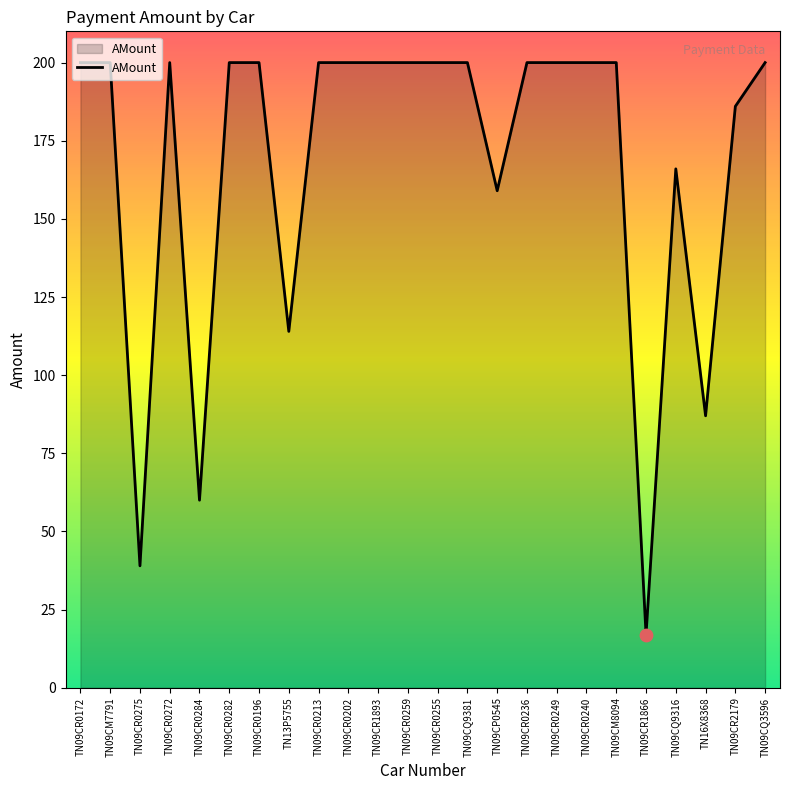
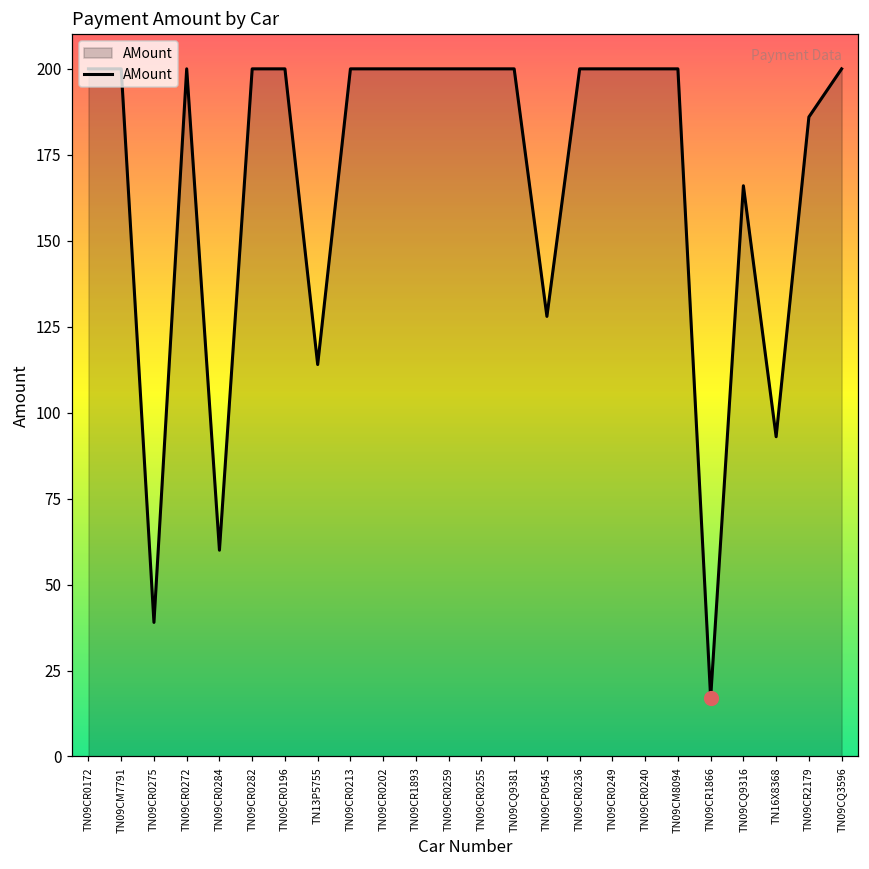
  {
    "AMount": {
      "TN09CR0275": 39,
      "TN09CR0272": 200,
      "TN09CR0284": 60,
      "TN09CR0282": 200,
      "TN09CR0196": 200,
      "TN13P5755": 114,
      "TN09CR0213": 200,
      "TN09CR0202": 200,
      "TN09CR1893": 200,
      "TN09CR0259": 200,
      "TN09CR0255": 200,
      "TN09CQ9381": 200,
-     "TN09CP0545": 159,
+     "TN09CP0545": 128,
      "TN09CR0236": 200,
      "TN09CR0249": 200,
      "TN09CR0240": 200,
      "TN09CM8094": 200,
      "TN09CQ9316": 166,
-     "TN16X8368": 87,
+     "TN16X8368": 93,
      "TN09CR2179": 186,
      "TN09CQ3596": 200
    }
  }
